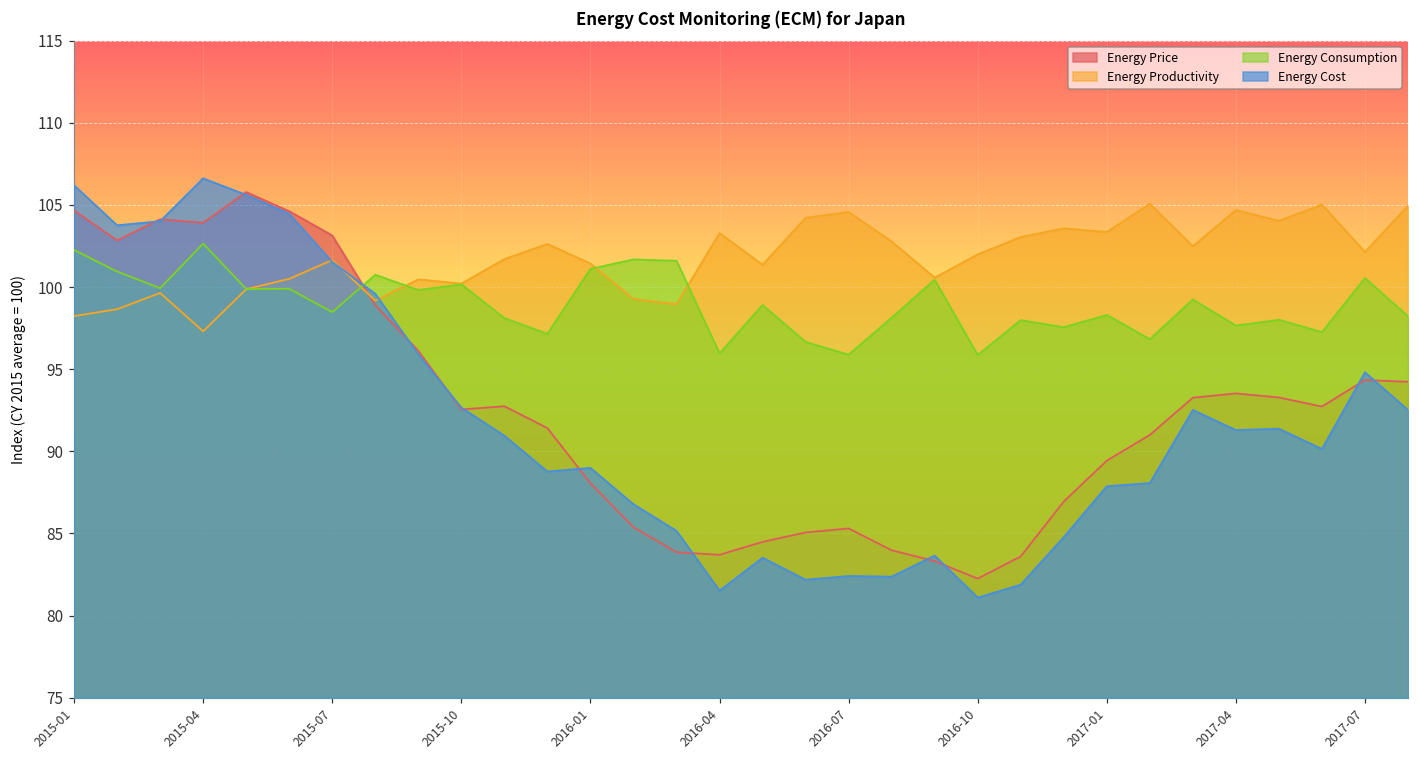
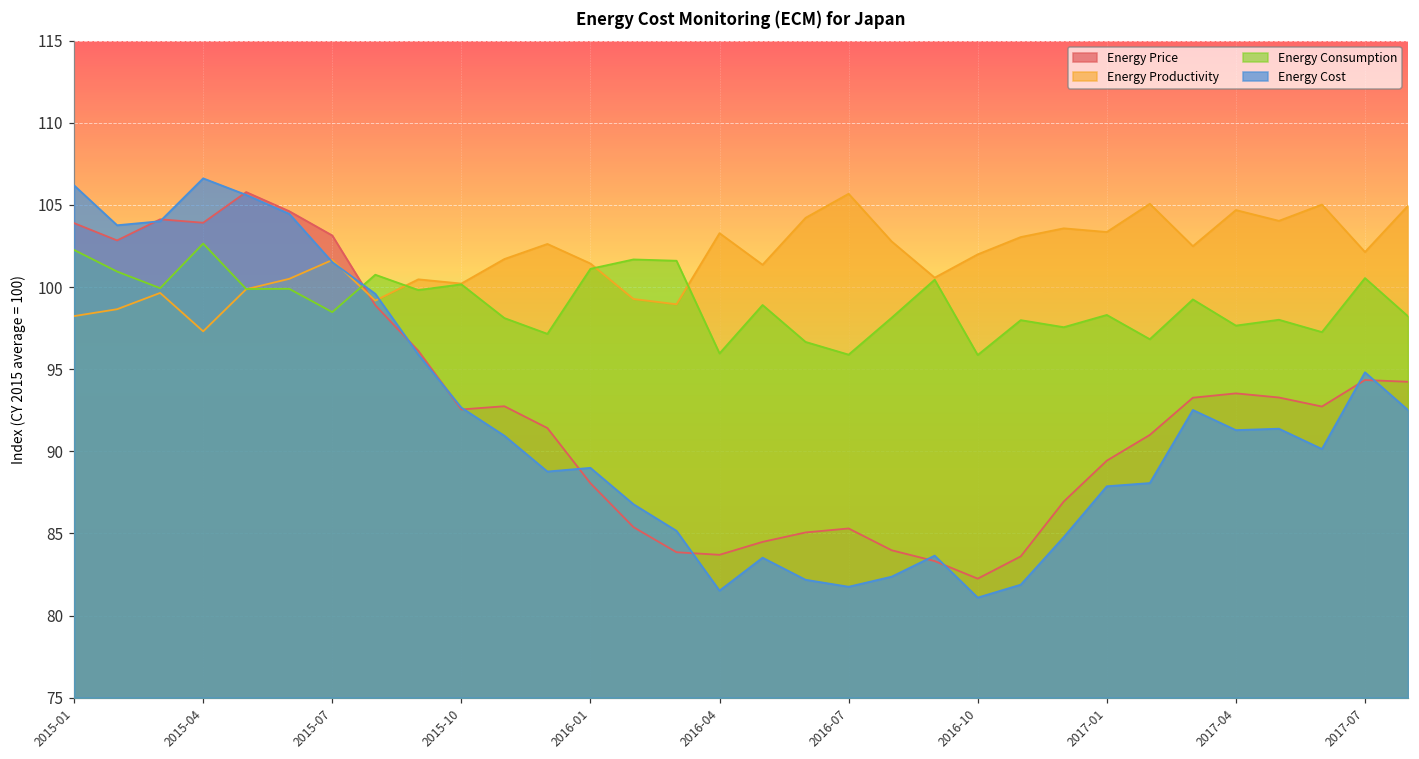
  {
    "Energy Price": {
-     "2015-01": 104.7,
+     "2015-01": 103.9,
      "2015-04": 103.9,
      "2015-07": 103.1,
      "2016-01": 88.1,
      "2016-04": 83.7,
      "2016-07": 85.3,
      "2016-10": 82.2,
      "2017-01": 89.4,
      "2017-04": 93.5,
      "2017-07": 94.3
    },
    "Energy Productivity": {
      "2015-01": 98.2,
      "2015-04": 97.3,
      "2016-01": 101.4,
      "2016-04": 103.3,
-     "2016-07": 104.6,
+     "2016-07": 105.7,
      "2016-10": 102.0,
      "2017-01": 103.3,
      "2017-04": 104.7,
      "2017-07": 102.1
    },
    "Energy Consumption": {
      "2015-01": 102.3,
      "2015-04": 102.6,
      "2015-07": 98.5,
      "2016-01": 101.1,
      "2016-04": 96.0,
      "2016-07": 95.9,
      "2016-10": 95.9,
      "2017-01": 98.3,
      "2017-04": 97.7,
      "2017-07": 100.5
    },
    "Energy Cost": {
      "2015-01": 106.2,
      "2015-04": 106.6,
      "2016-01": 89.0,
      "2016-04": 81.5,
-     "2016-07": 82.4,
+     "2016-07": 81.8,
      "2016-10": 81.1,
      "2017-01": 87.9,
      "2017-04": 91.3,
      "2017-07": 94.8
    }
  }
